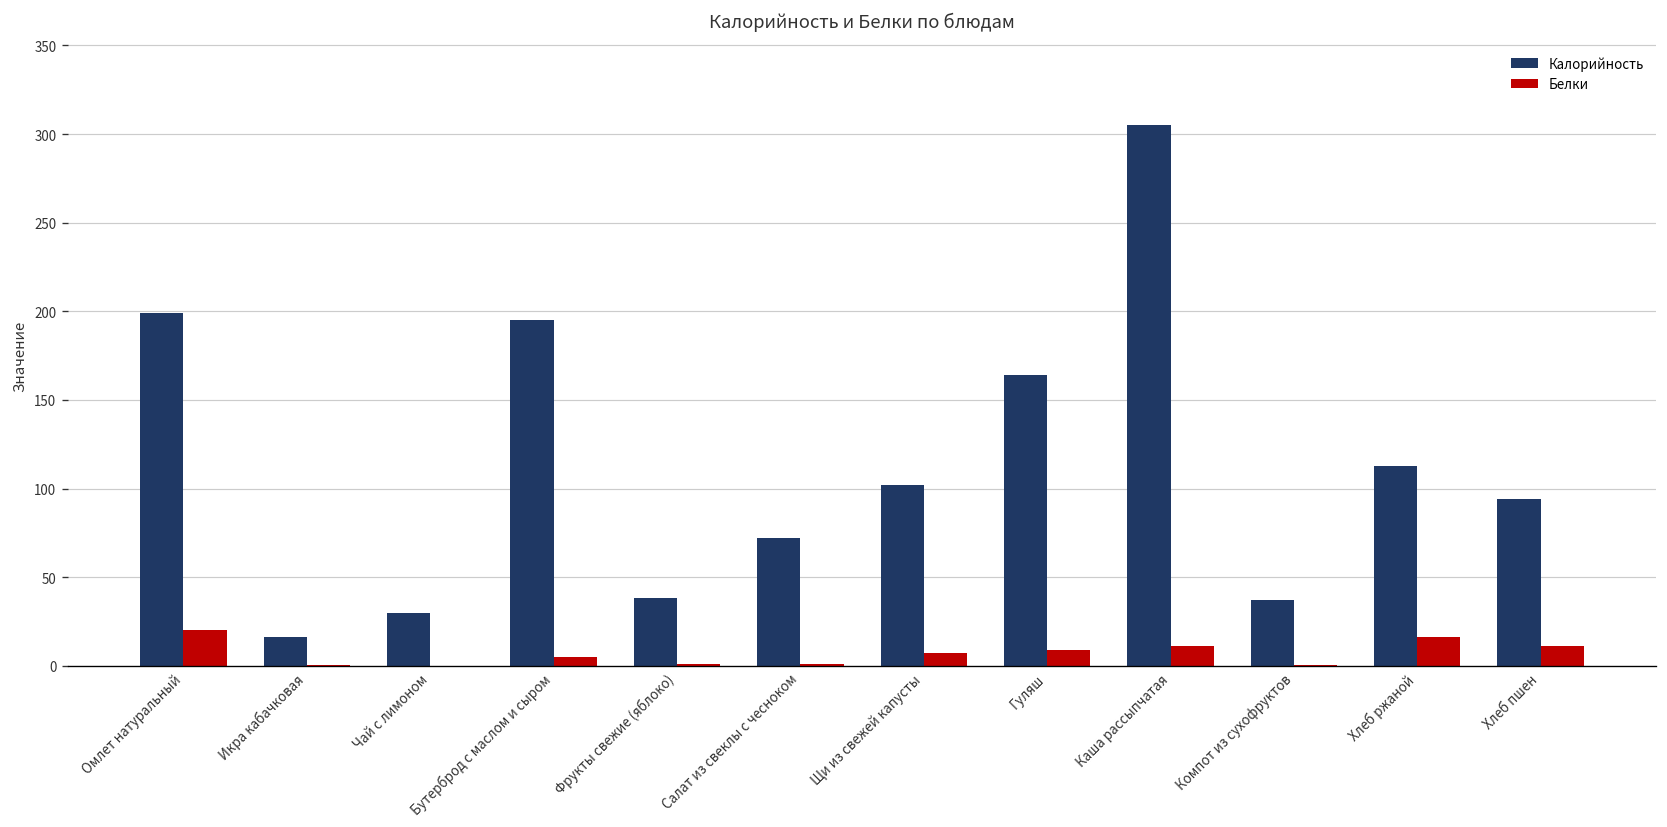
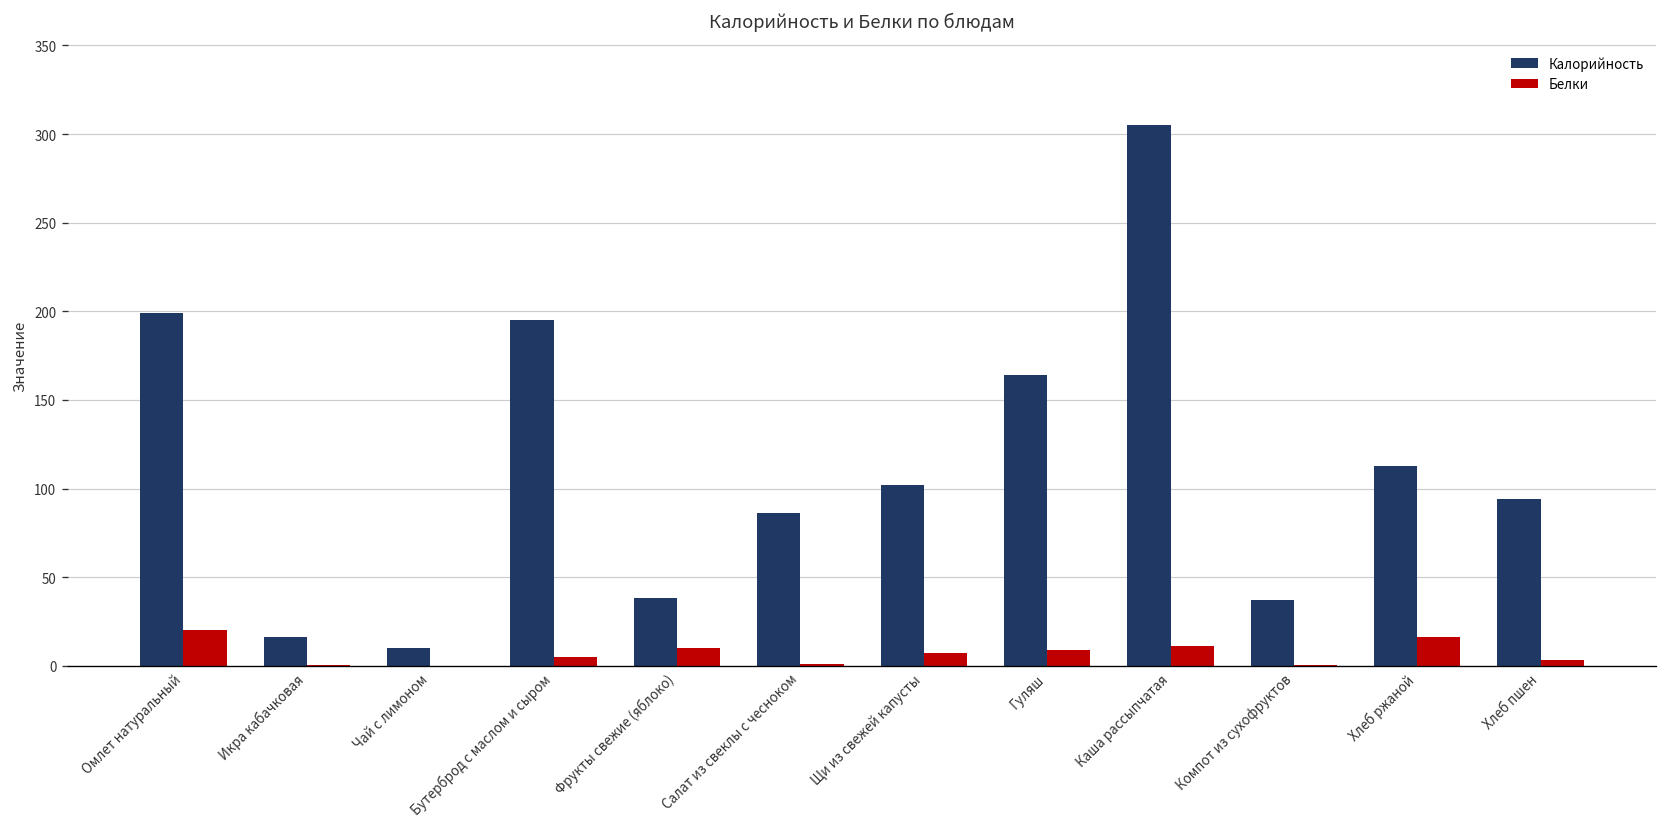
  {
    "Калорийность": {
      "Омлет натуральный": 199,
      "Икра кабачковая": 16,
-     "Чай с лимоном": 30,
+     "Чай с лимоном": 10,
      "Бутерброд с маслом и сыром": 195,
      "Фрукты свежие (яблоко)": 38,
-     "Салат из свеклы с чесноком": 72,
+     "Салат из свеклы с чесноком": 86,
      "Щи из свежей капусты": 102,
      "Гуляш": 164,
      "Каша рассыпчатая": 305,
      "Компот из сухофруктов": 37,
      "Хлеб ржаной": 113,
      "Хлеб пшен": 94
    },
    "Белки": {
      "Омлет натуральный": 20,
      "Чай с лимоном": 0,
      "Бутерброд с маслом и сыром": 5,
-     "Фрукты свежие (яблоко)": 1,
+     "Фрукты свежие (яблоко)": 10,
      "Щи из свежей капусты": 7,
      "Гуляш": 9,
      "Каша рассыпчатая": 11,
      "Хлеб ржаной": 16,
-     "Хлеб пшен": 11
+     "Хлеб пшен": 3
    }
  }
